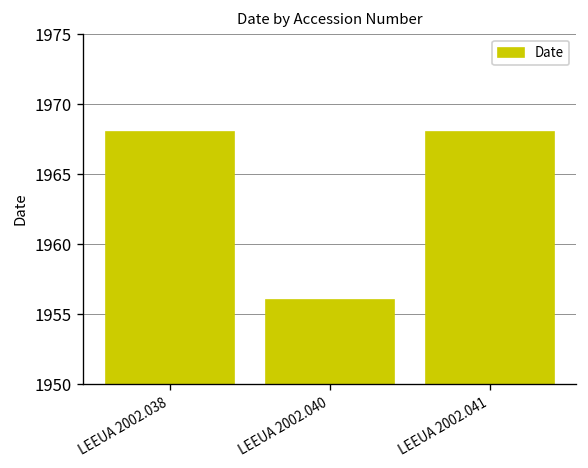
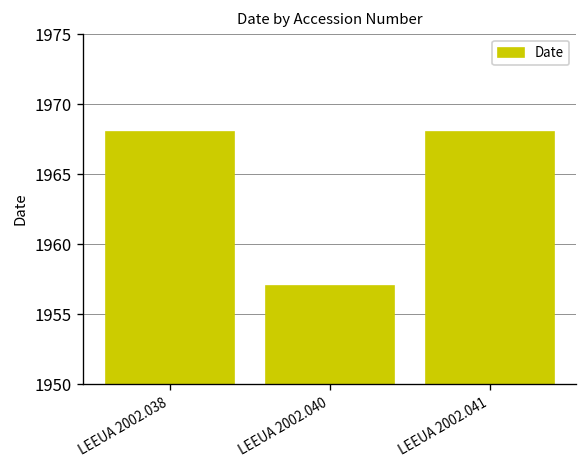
  {
    "LEEUA 2002.038": 1968,
-   "LEEUA 2002.040": 1956,
+   "LEEUA 2002.040": 1957,
    "LEEUA 2002.041": 1968
  }
